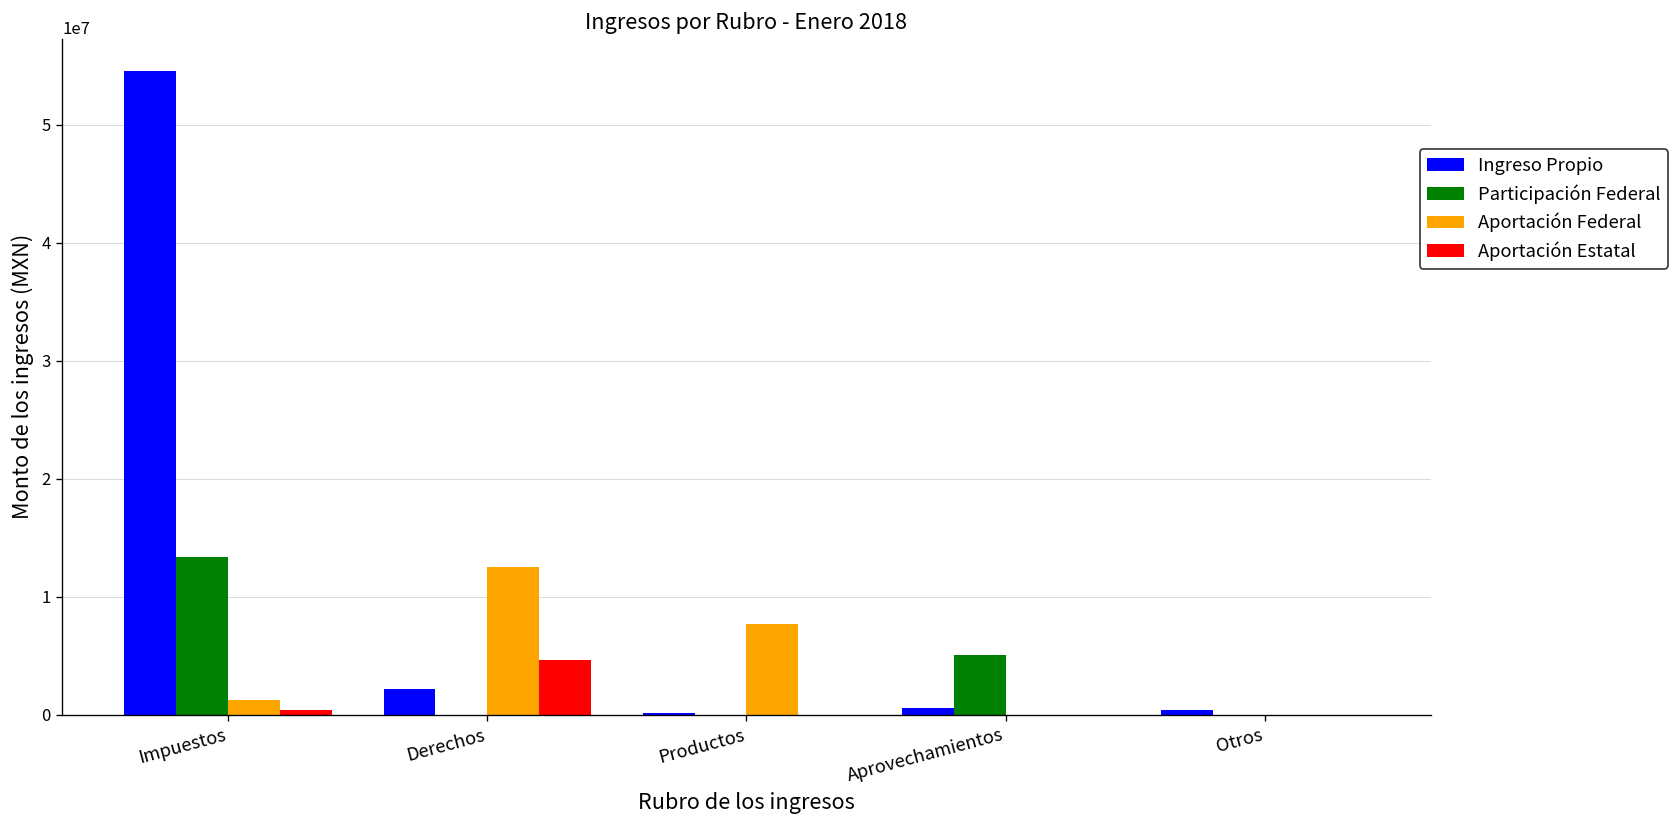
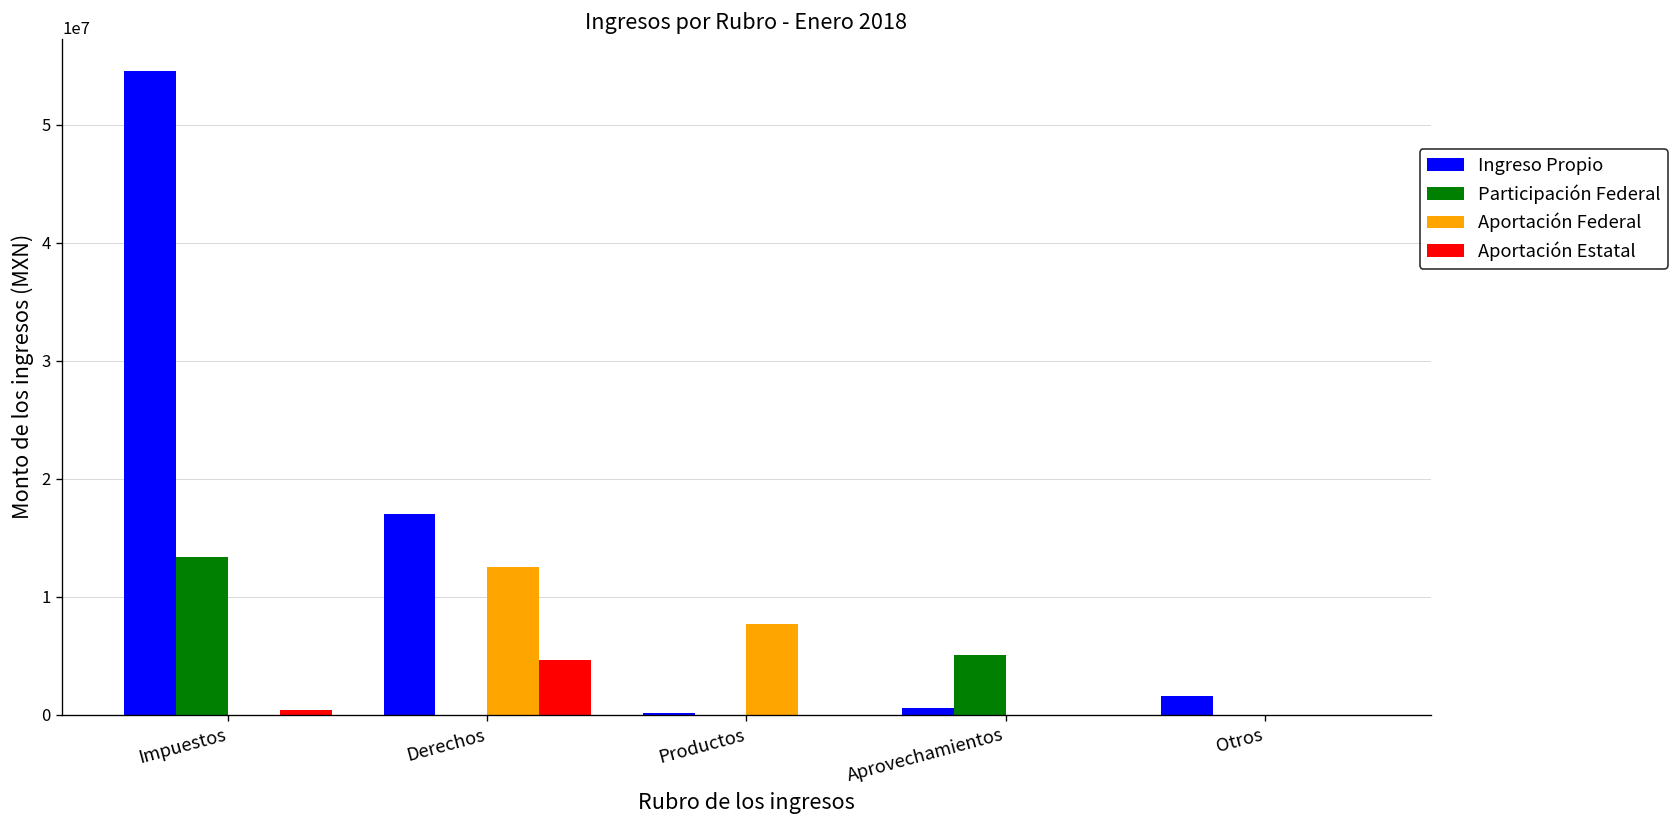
  {
    "Ingreso Propio": {
      "Impuestos": 55000000,
-     "Derechos": 2000000,
+     "Derechos": 17000000,
      "Aprovechamientos": 1000000,
-     "Otros": 0
+     "Otros": 2000000
    },
    "Participación Federal": {
      "Impuestos": 13000000,
      "Derechos": 0,
      "Productos": 0,
      "Aprovechamientos": 5000000,
      "Otros": 0
    },
    "Aportación Federal": {
-     "Impuestos": 1000000,
+     "Impuestos": 0,
      "Derechos": 13000000,
      "Productos": 8000000,
      "Aprovechamientos": 0,
      "Otros": 0
    },
    "Aportación Estatal": {
      "Impuestos": 0,
      "Derechos": 5000000,
      "Productos": 0,
      "Aprovechamientos": 0,
      "Otros": 0
    }
  }
